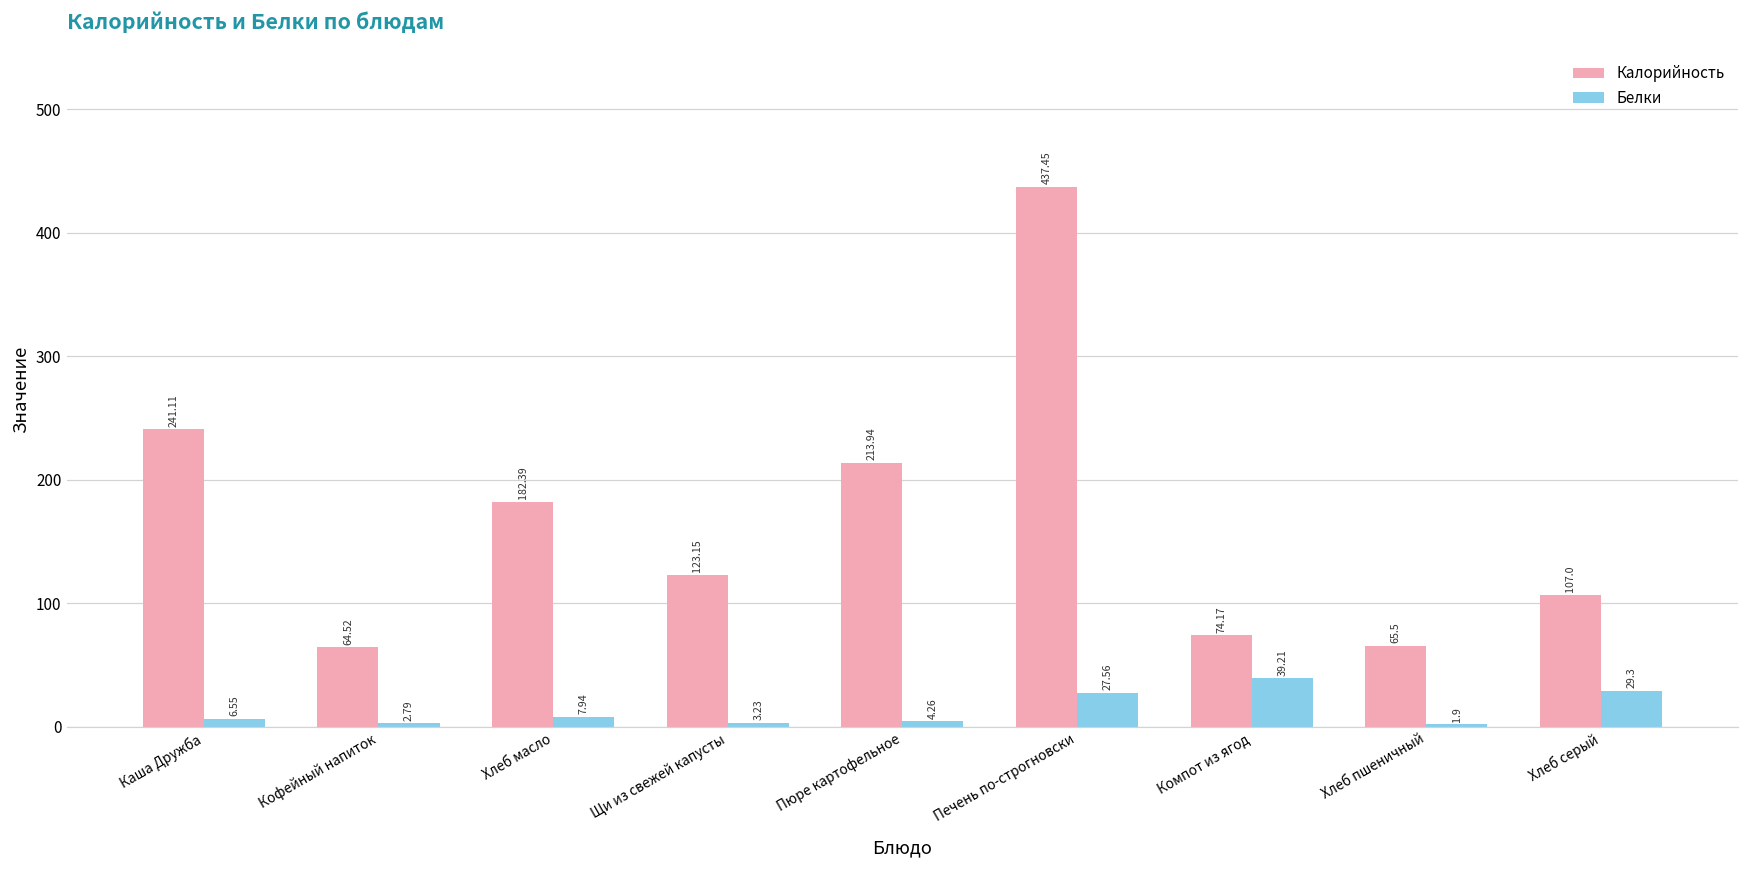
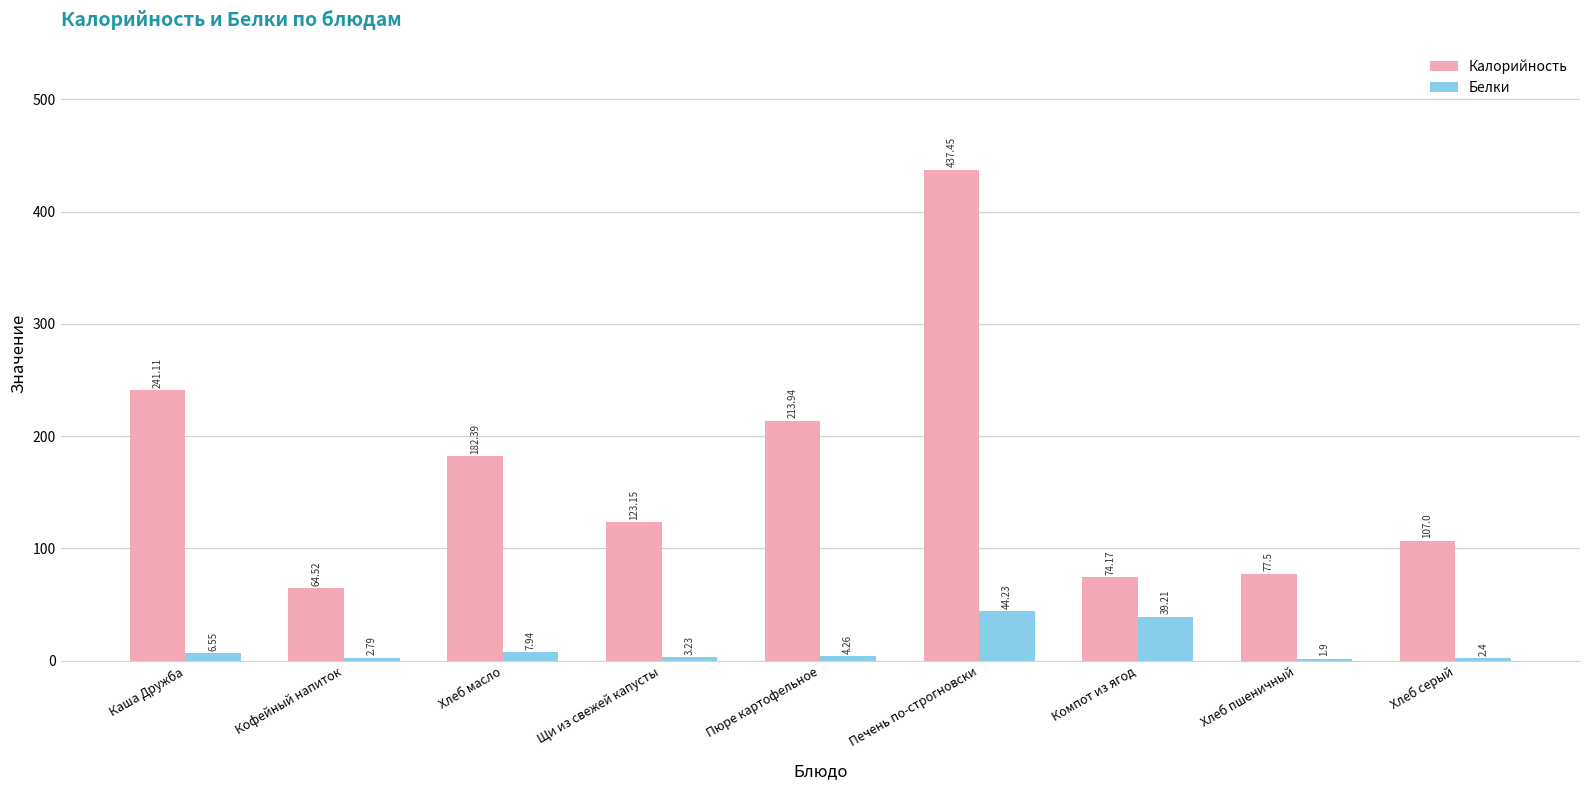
  {
    "Калорийность": {
      "Каша Дружба": 241.11,
      "Кофейный напиток": 64.52,
      "Хлеб масло": 182.39,
      "Щи из свежей капусты": 123.15,
      "Пюре картофельное": 213.94,
      "Печень по-строгновски": 437.45,
      "Компот из ягод": 74.17,
-     "Хлеб пшеничный": 65.5,
+     "Хлеб пшеничный": 77.5,
      "Хлеб серый": 107.0
    },
    "Белки": {
      "Каша Дружба": 6.55,
      "Кофейный напиток": 2.79,
      "Хлеб масло": 7.94,
      "Щи из свежей капусты": 3.23,
      "Пюре картофельное": 4.26,
-     "Печень по-строгновски": 27.56,
+     "Печень по-строгновски": 44.23,
      "Компот из ягод": 39.21,
      "Хлеб пшеничный": 1.9,
-     "Хлеб серый": 29.3
+     "Хлеб серый": 2.4
    }
  }
